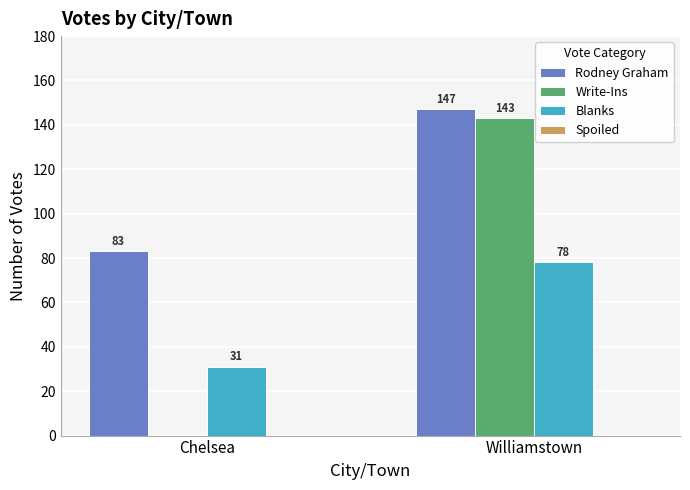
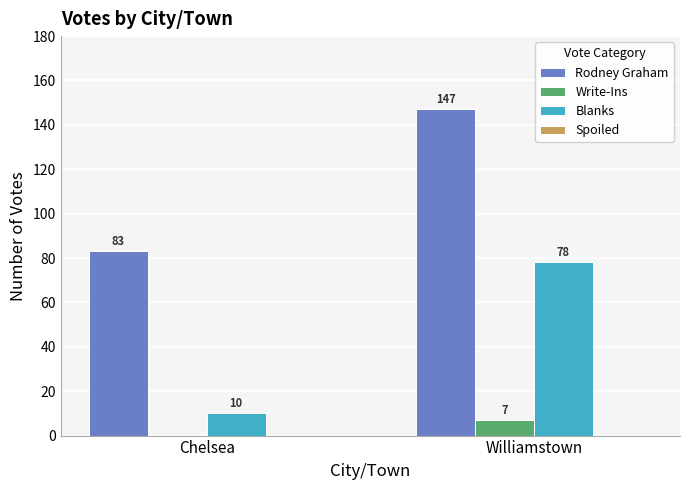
  {
    "Rodney Graham": {
      "Chelsea": 83,
      "Williamstown": 147
    },
    "Write-Ins": {
-     "Williamstown": 143
+     "Williamstown": 7
    },
    "Blanks": {
-     "Chelsea": 31,
+     "Chelsea": 10,
      "Williamstown": 78
    },
    "Spoiled": {
      "Chelsea": 0,
      "Williamstown": 0
    }
  }
